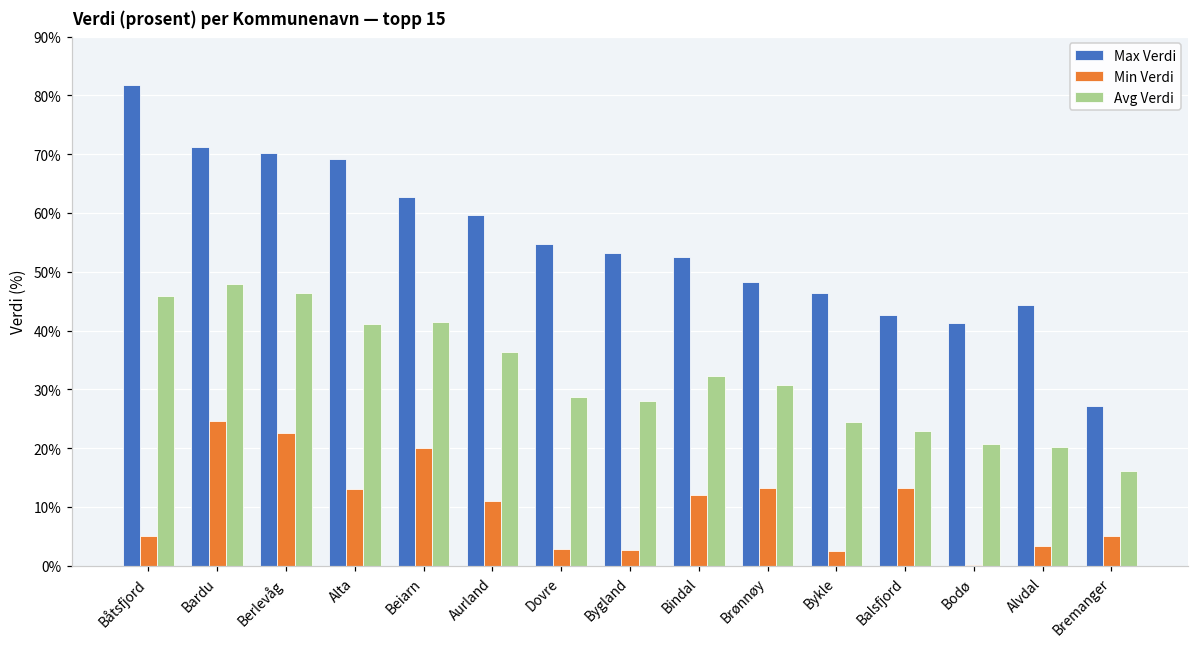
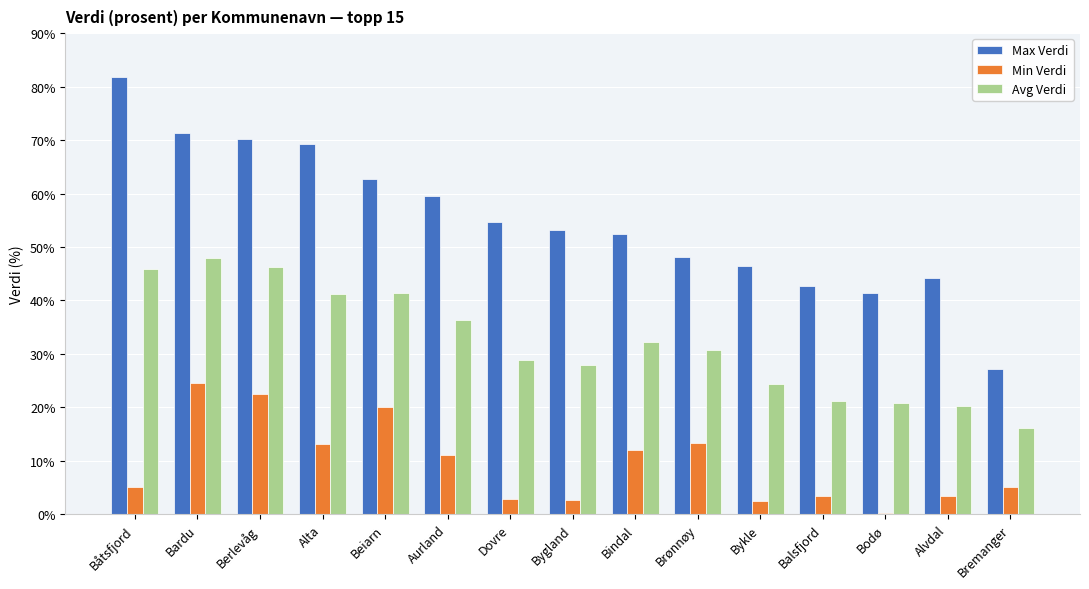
  {
    "Max Verdi": {
      "Båtsfjord": "82%",
      "Bardu": "71%",
      "Berlevåg": "70%",
      "Alta": "69%",
      "Beiarn": "63%",
      "Aurland": "60%",
      "Dovre": "55%",
      "Bygland": "53%",
      "Bindal": "52%",
      "Brønnøy": "48%",
      "Bykle": "46%",
      "Balsfjord": "43%",
      "Bodø": "41%",
      "Alvdal": "44%",
      "Bremanger": "27%"
    },
    "Min Verdi": {
      "Båtsfjord": "5%",
      "Bardu": "25%",
      "Berlevåg": "23%",
      "Alta": "13%",
      "Beiarn": "20%",
      "Aurland": "11%",
      "Dovre": "3%",
      "Bygland": "3%",
      "Bindal": "12%",
      "Brønnøy": "13%",
      "Bykle": "2%",
-     "Balsfjord": "13%",
+     "Balsfjord": "3%",
      "Alvdal": "3%",
      "Bremanger": "5%"
    },
    "Avg Verdi": {
      "Båtsfjord": "46%",
      "Bardu": "48%",
      "Berlevåg": "46%",
      "Alta": "41%",
      "Beiarn": "41%",
      "Aurland": "36%",
      "Dovre": "29%",
      "Bygland": "28%",
      "Bindal": "32%",
      "Brønnøy": "31%",
      "Bykle": "24%",
-     "Balsfjord": "23%",
+     "Balsfjord": "21%",
      "Bodø": "21%",
      "Alvdal": "20%",
      "Bremanger": "16%"
    }
  }
